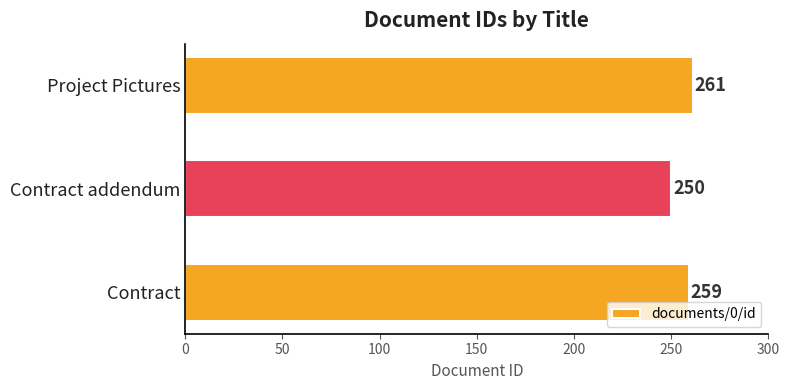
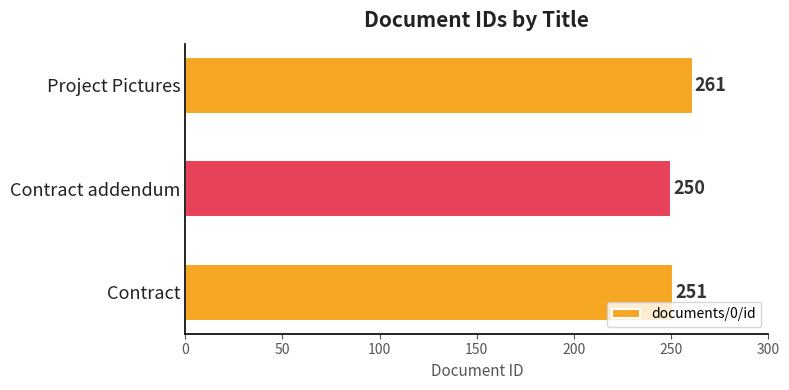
  {
    "Project Pictures": 261,
    "Contract addendum": 250,
-   "Contract": 259
+   "Contract": 251
  }
